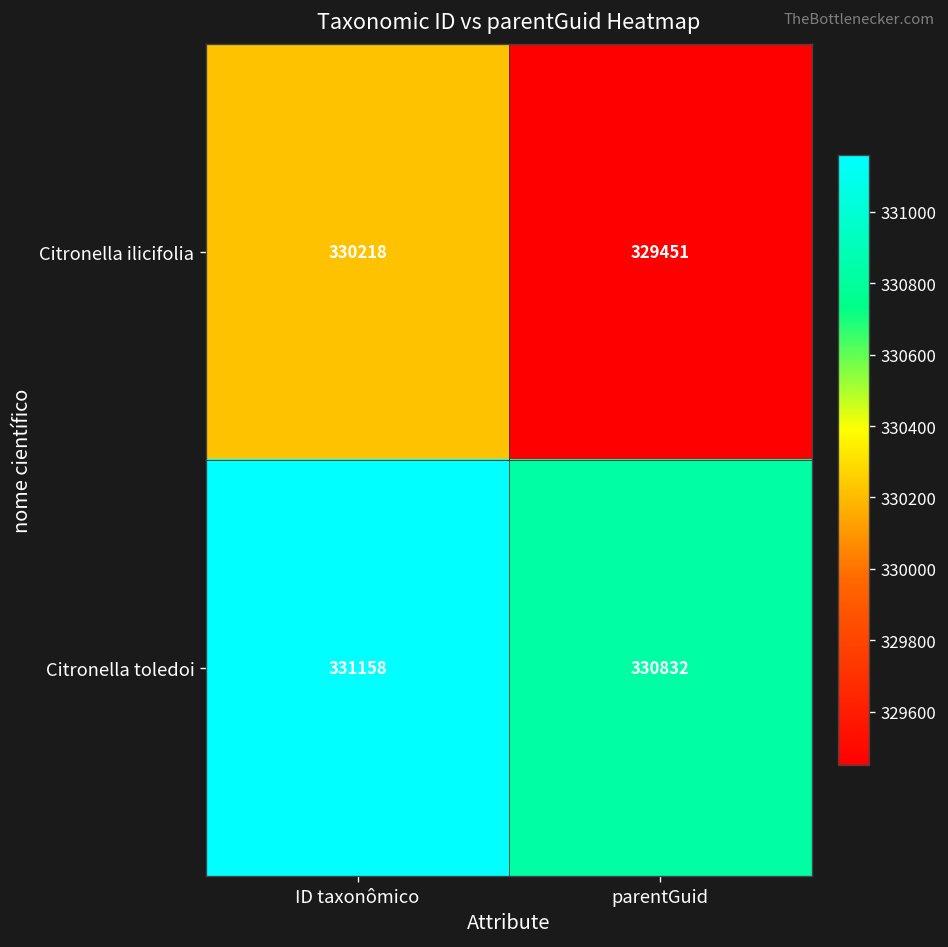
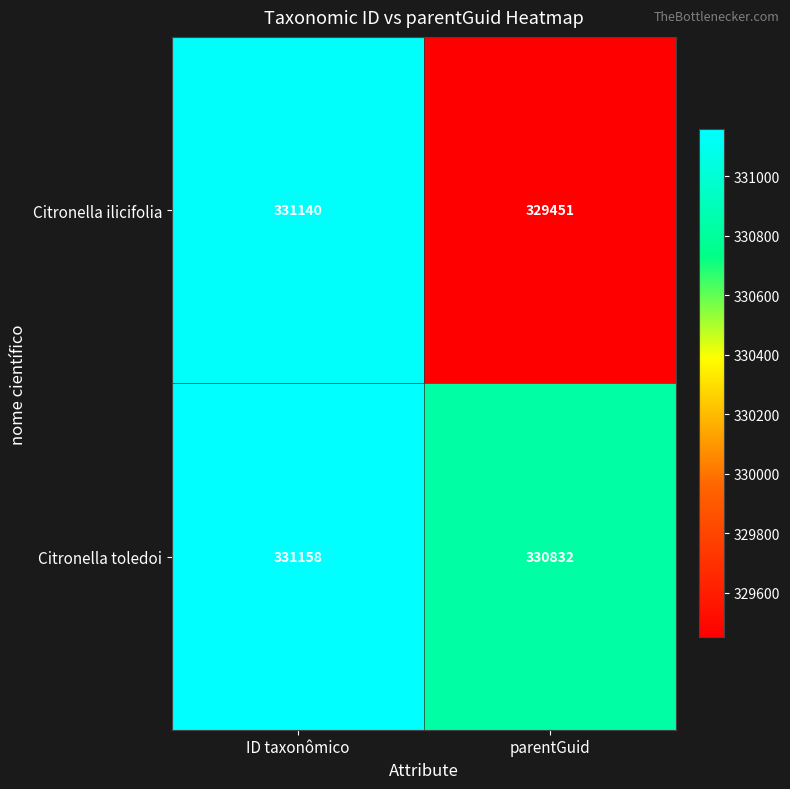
  {
    "Citronella ilicifolia": {
-     "ID taxonômico": 330218,
+     "ID taxonômico": 331140,
      "parentGuid": 329451
    },
    "Citronella toledoi": {
      "ID taxonômico": 331158,
      "parentGuid": 330832
    }
  }
